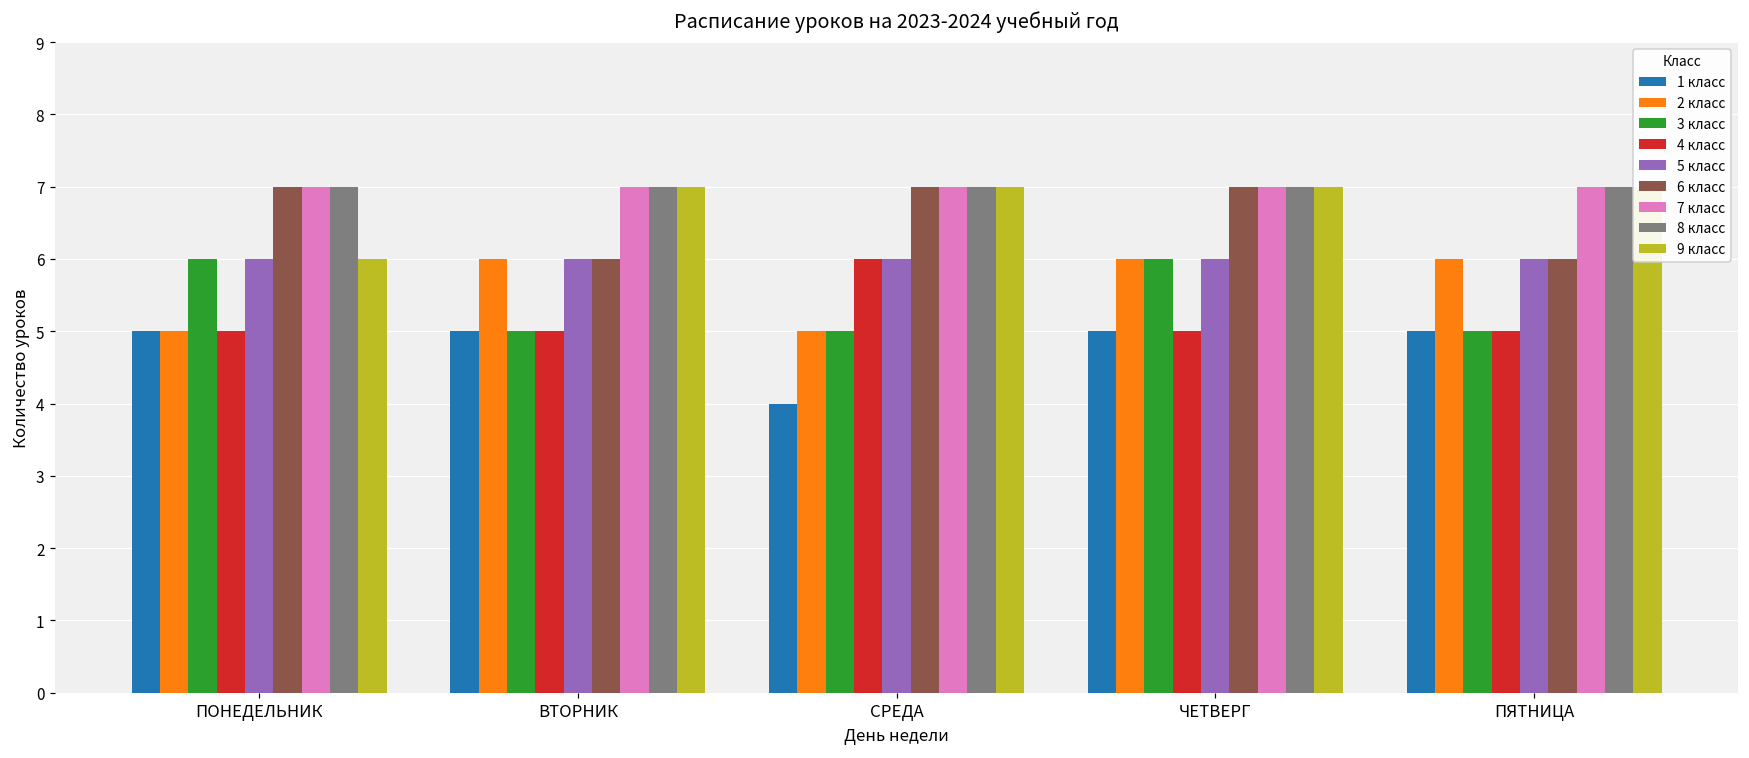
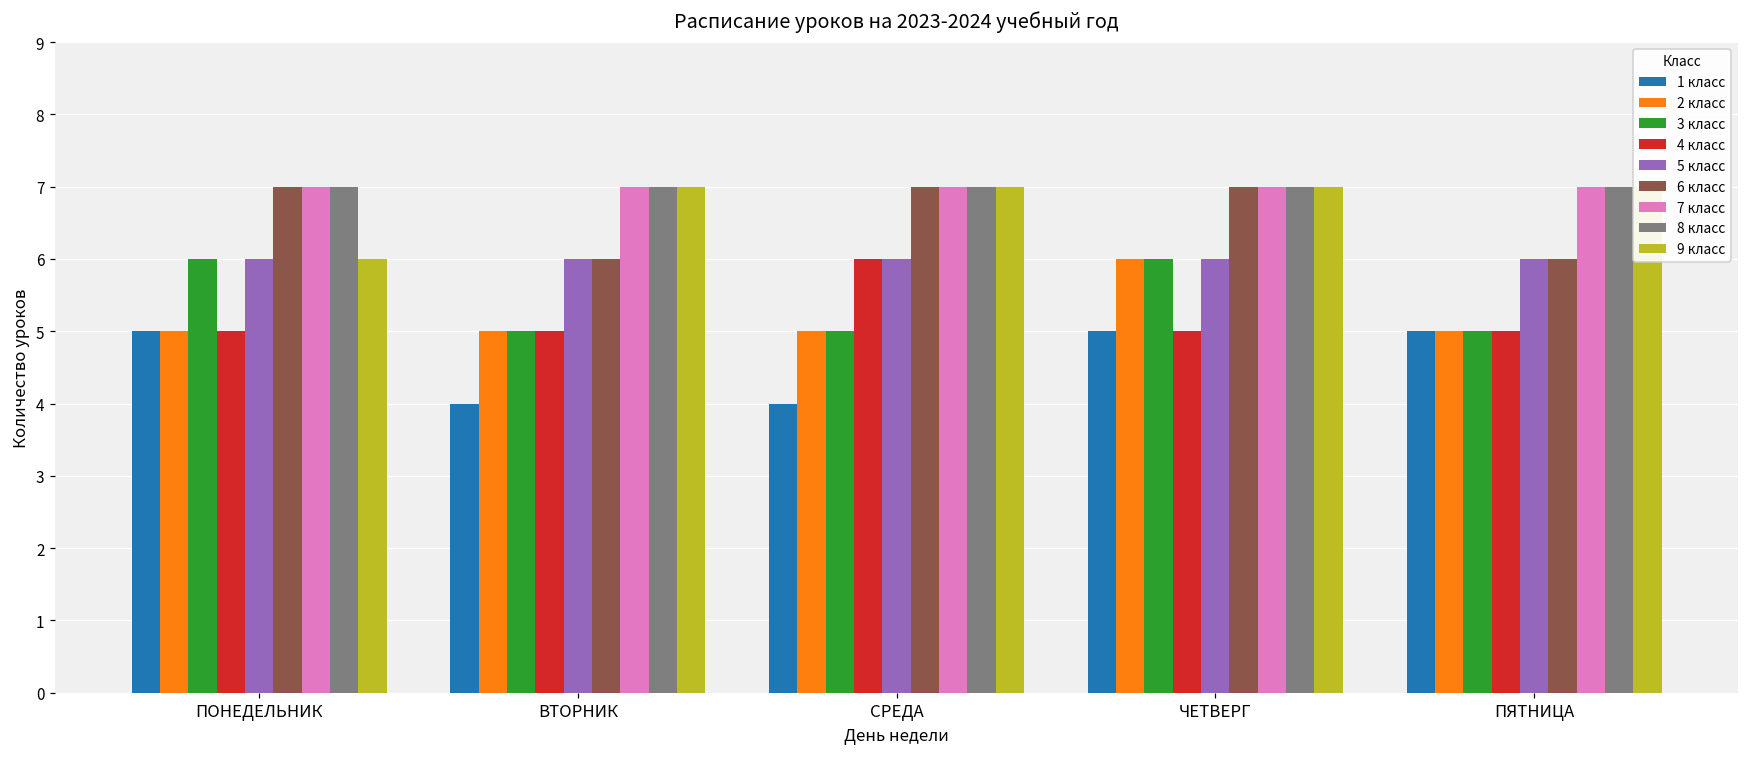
  {
    "1 класс": {
      "ПОНЕДЕЛЬНИК": 5,
-     "ВТОРНИК": 5,
+     "ВТОРНИК": 4,
      "СРЕДА": 4,
      "ЧЕТВЕРГ": 5,
      "ПЯТНИЦА": 5
    },
    "2 класс": {
      "ПОНЕДЕЛЬНИК": 5,
-     "ВТОРНИК": 6,
+     "ВТОРНИК": 5,
      "СРЕДА": 5,
      "ЧЕТВЕРГ": 6,
-     "ПЯТНИЦА": 6
+     "ПЯТНИЦА": 5
    },
    "3 класс": {
      "ПОНЕДЕЛЬНИК": 6,
      "ВТОРНИК": 5,
      "СРЕДА": 5,
      "ЧЕТВЕРГ": 6,
      "ПЯТНИЦА": 5
    },
    "4 класс": {
      "ПОНЕДЕЛЬНИК": 5,
      "ВТОРНИК": 5,
      "СРЕДА": 6,
      "ЧЕТВЕРГ": 5,
      "ПЯТНИЦА": 5
    },
    "5 класс": {
      "ПОНЕДЕЛЬНИК": 6,
      "ВТОРНИК": 6,
      "СРЕДА": 6,
      "ЧЕТВЕРГ": 6,
      "ПЯТНИЦА": 6
    },
    "6 класс": {
      "ПОНЕДЕЛЬНИК": 7,
      "ВТОРНИК": 6,
      "СРЕДА": 7,
      "ЧЕТВЕРГ": 7,
      "ПЯТНИЦА": 6
    },
    "7 класс": {
      "ПОНЕДЕЛЬНИК": 7,
      "ВТОРНИК": 7,
      "СРЕДА": 7,
      "ЧЕТВЕРГ": 7,
      "ПЯТНИЦА": 7
    },
    "8 класс": {
      "ПОНЕДЕЛЬНИК": 7,
      "ВТОРНИК": 7,
      "СРЕДА": 7,
      "ЧЕТВЕРГ": 7,
      "ПЯТНИЦА": 7
    },
    "9 класс": {
      "ПОНЕДЕЛЬНИК": 6,
      "ВТОРНИК": 7,
      "СРЕДА": 7,
      "ЧЕТВЕРГ": 7
    }
  }
